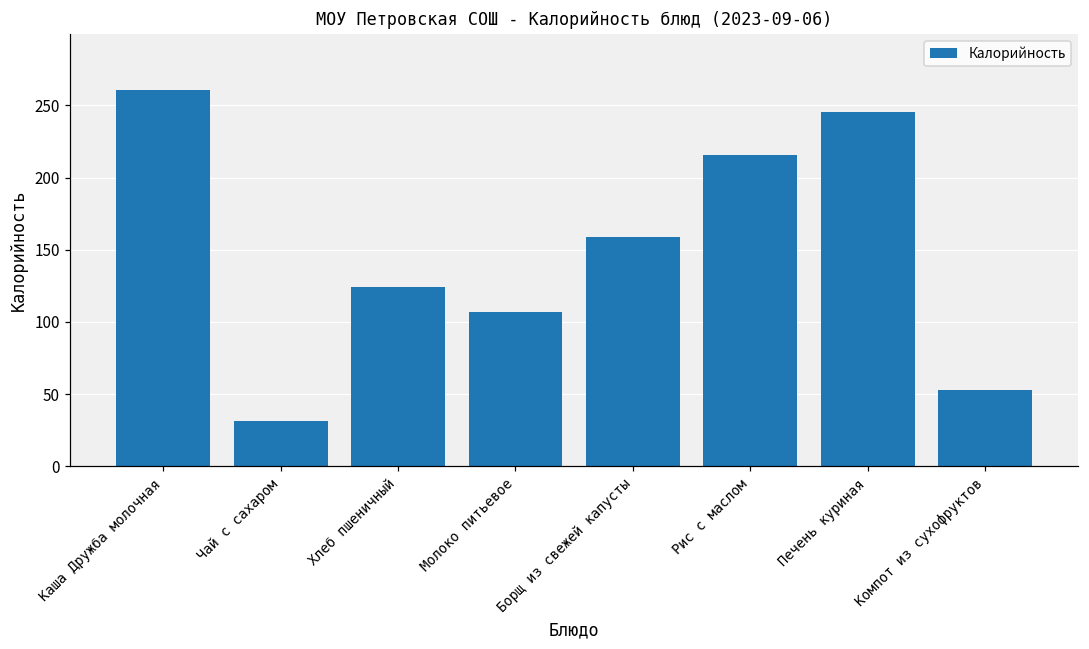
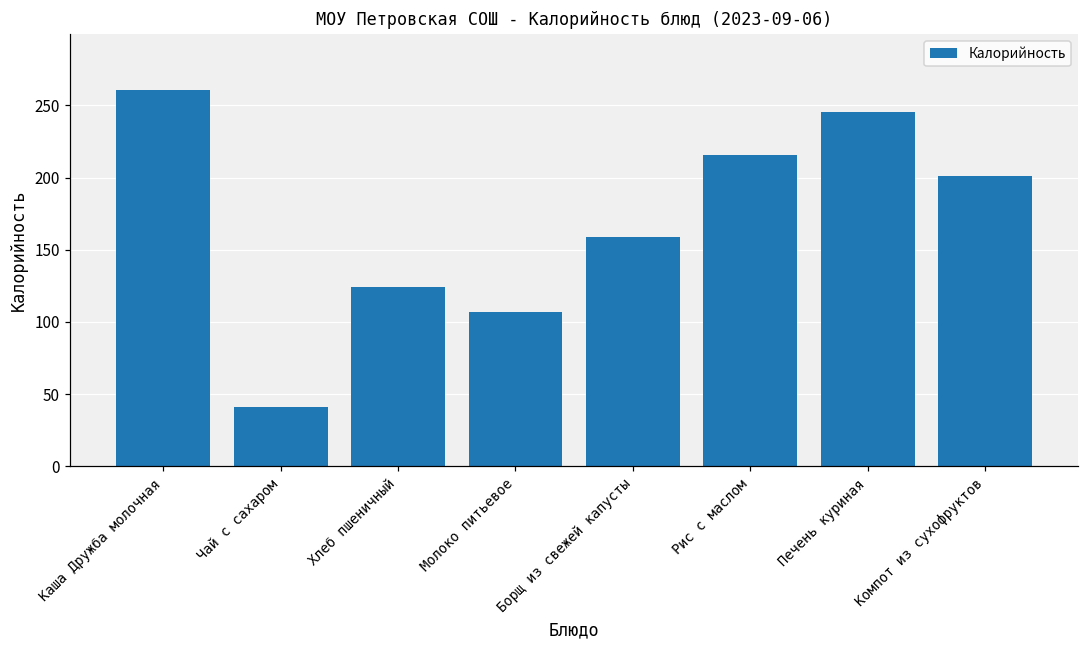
  {
    "Каша Дружба молочная": 260,
-   "Чай с сахаром": 31,
+   "Чай с сахаром": 41,
    "Хлеб пшеничный": 124,
    "Молоко питьевое": 107,
    "Борщ из свежей капусты": 159,
    "Рис с маслом": 216,
    "Печень куриная": 245,
-   "Компот из сухофруктов": 53
+   "Компот из сухофруктов": 201
  }
